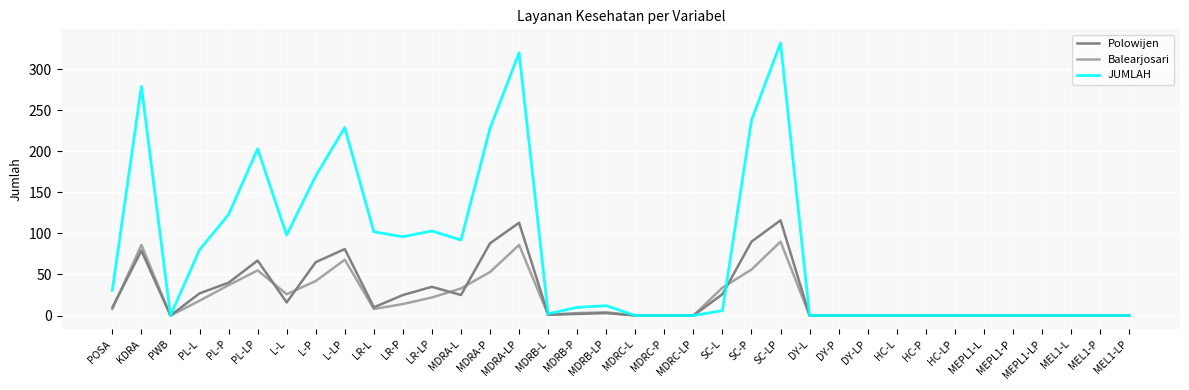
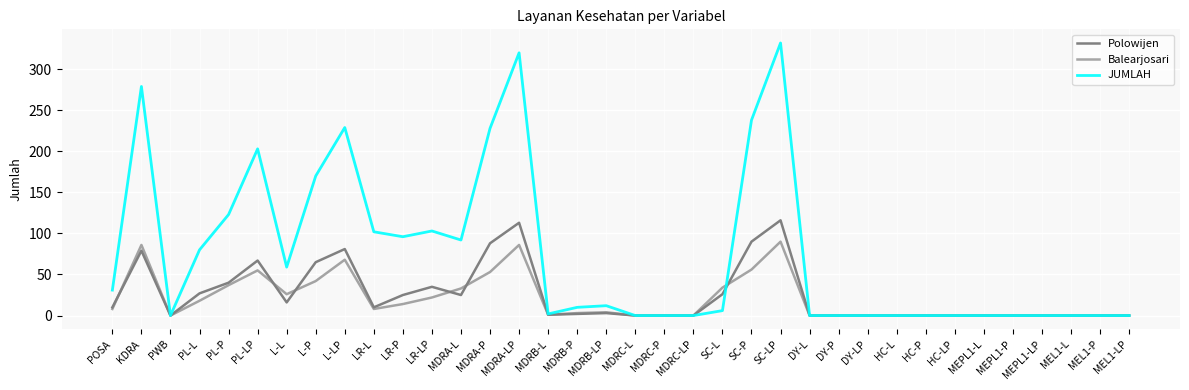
  {
    "JUMLAH": {
      "POSA": 30,
      "KDRA": 280,
      "PL-L": 80,
      "PL-P": 120,
      "PL-LP": 200,
-     "L-L": 100,
+     "L-L": 60,
      "L-P": 170,
      "L-LP": 230,
      "LR-L": 100,
      "LR-P": 100,
      "LR-LP": 100,
      "MDRA-L": 90,
      "MDRA-P": 230,
      "MDRA-LP": 320,
      "MDRB-P": 10,
      "MDRB-LP": 10,
      "SC-L": 10,
      "SC-P": 240,
      "SC-LP": 330
    }
  }
